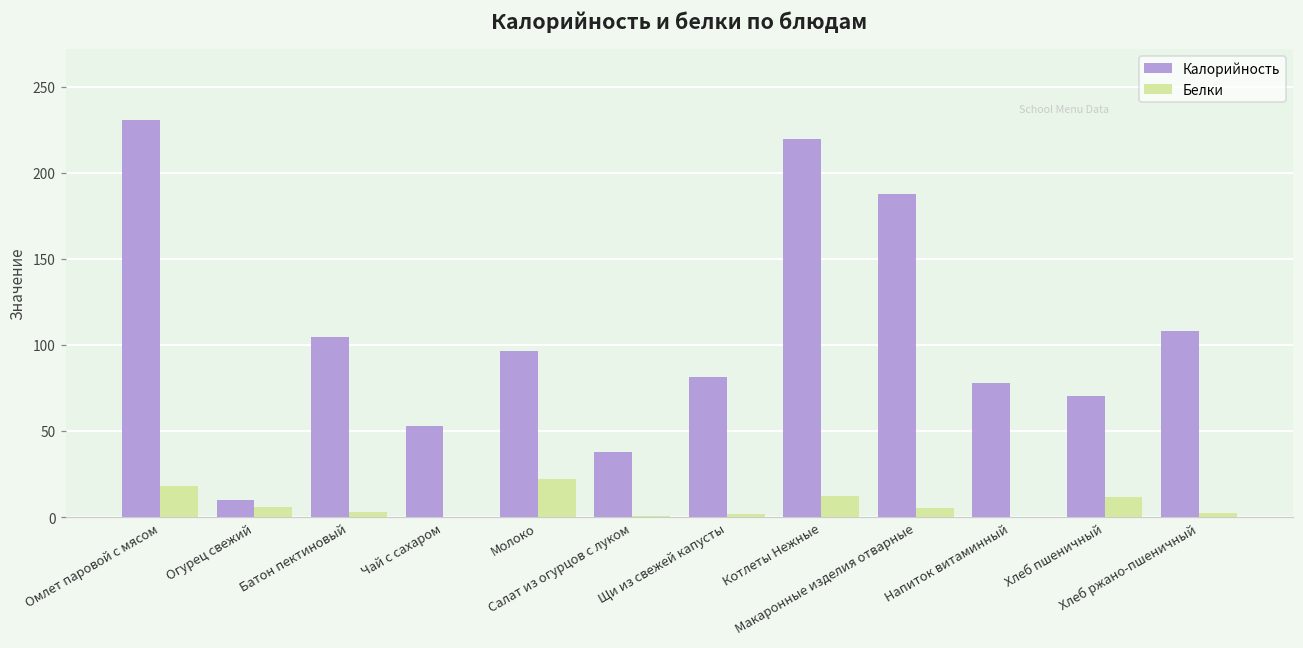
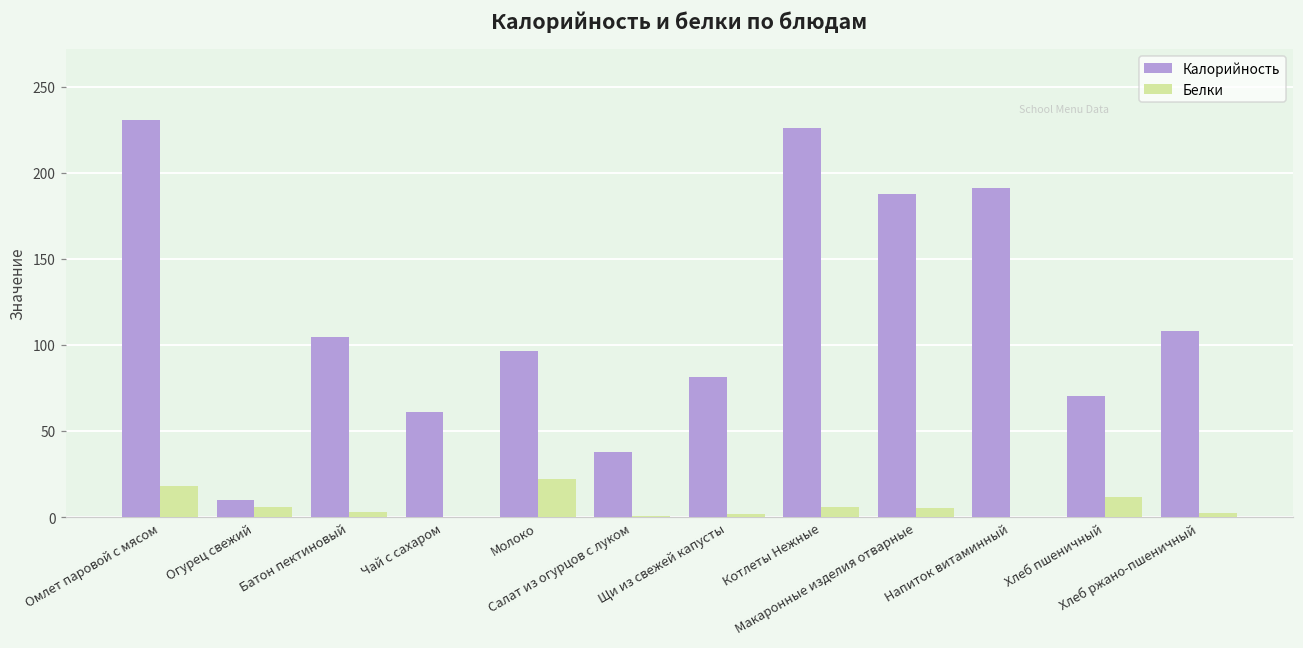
  {
    "Калорийность": {
      "Омлет паровой с мясом": 230,
      "Огурец свежий": 10,
      "Батон пектиновый": 105,
-     "Чай с сахаром": 53,
+     "Чай с сахаром": 61,
      "Молоко": 96,
      "Салат из огурцов с луком": 38,
      "Щи из свежей капусты": 81,
-     "Котлеты Нежные": 220,
+     "Котлеты Нежные": 226,
      "Макаронные изделия отварные": 188,
-     "Напиток витаминный": 78,
+     "Напиток витаминный": 191,
      "Хлеб пшеничный": 70,
      "Хлеб ржано-пшеничный": 108
    },
    "Белки": {
      "Омлет паровой с мясом": 18,
      "Огурец свежий": 6,
      "Батон пектиновый": 3,
      "Молоко": 22,
      "Щи из свежей капусты": 2,
-     "Котлеты Нежные": 12,
+     "Котлеты Нежные": 6,
      "Макаронные изделия отварные": 5,
      "Хлеб пшеничный": 12,
      "Хлеб ржано-пшеничный": 2
    }
  }
